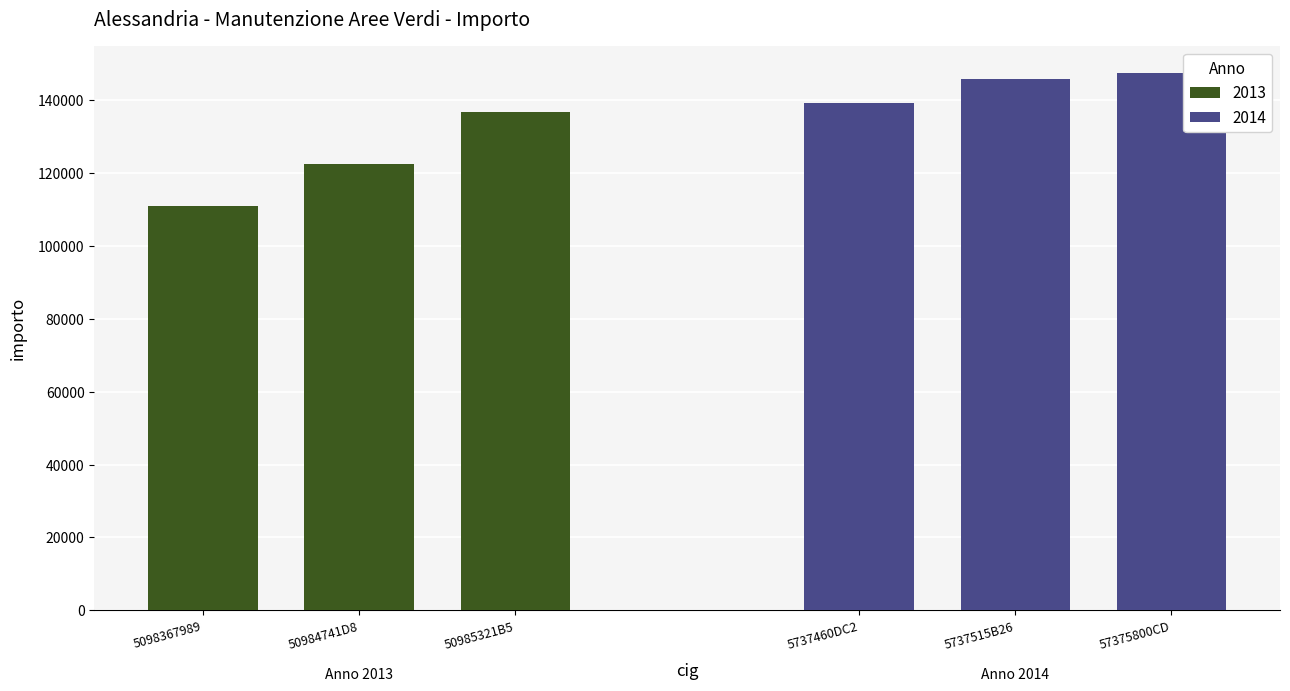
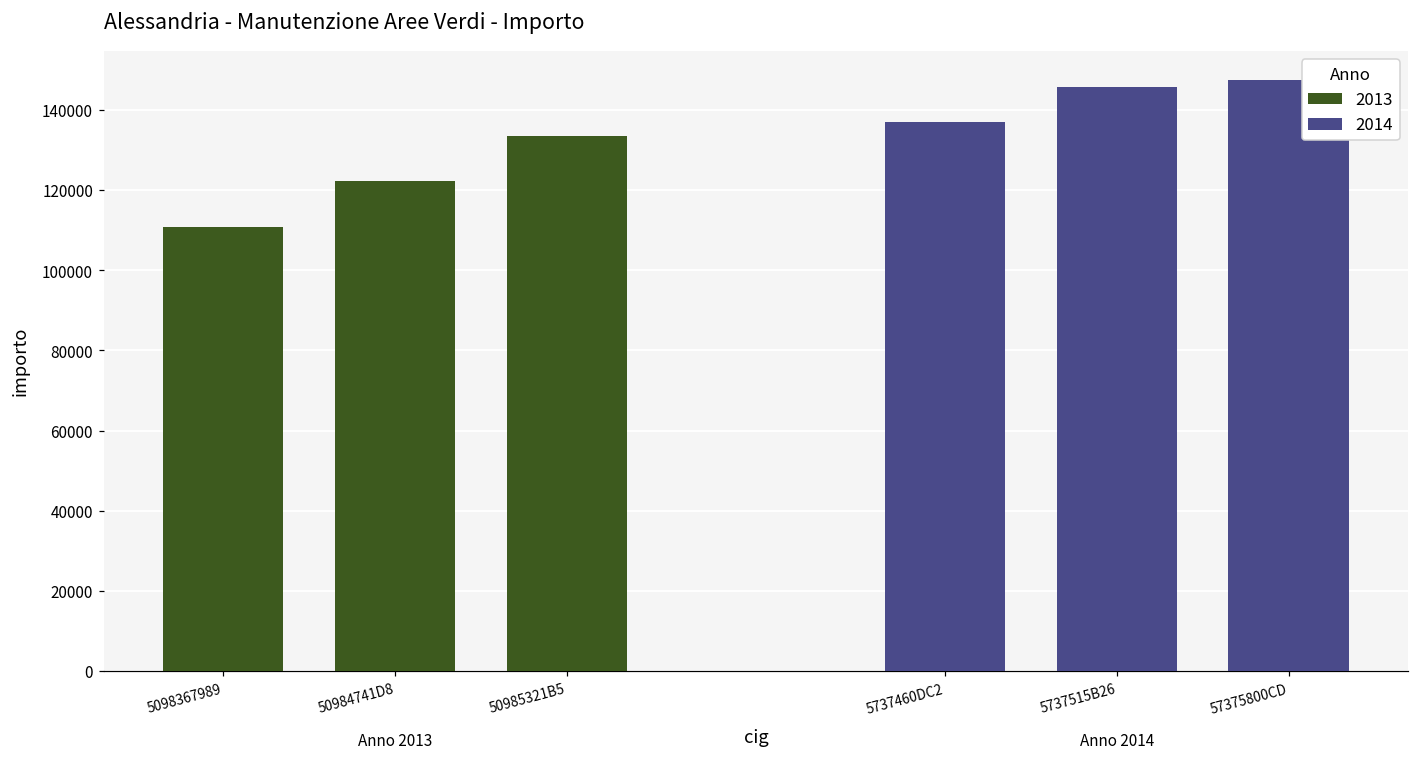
  {
    "2013": {
      "5098367989": 111000,
      "50984741D8": 122000,
-     "50985321B5": 137000
+     "50985321B5": 133000
    },
    "2014": {
-     "5737460DC2": 139000,
+     "5737460DC2": 137000,
      "5737515B26": 146000,
      "57375800CD": 147000
    }
  }
